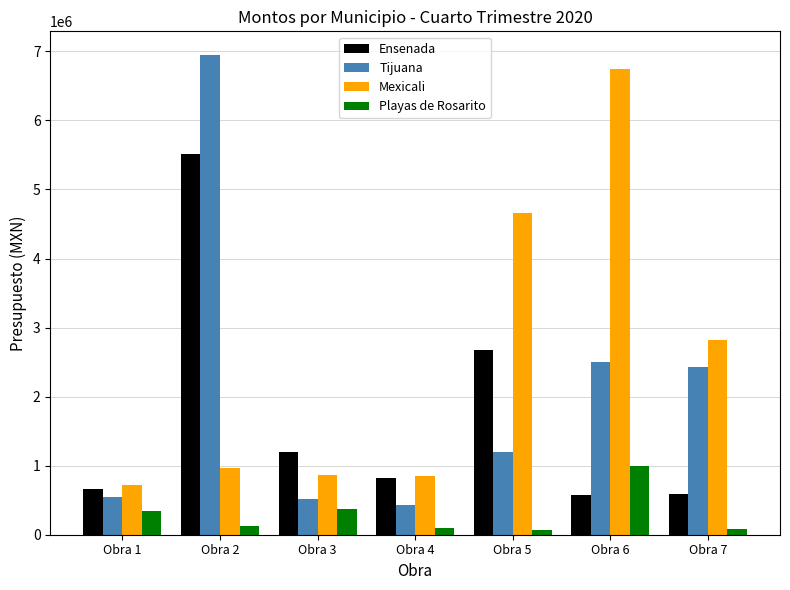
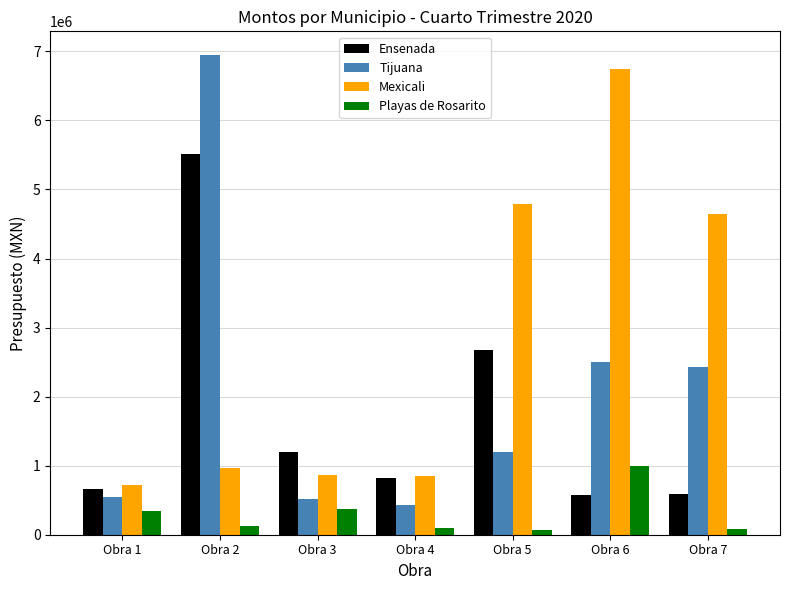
  {
    "Ensenada": {
      "Obra 1": 700000,
      "Obra 2": 5500000,
      "Obra 3": 1200000,
      "Obra 4": 800000,
      "Obra 5": 2700000,
      "Obra 6": 600000,
      "Obra 7": 600000
    },
    "Tijuana": {
      "Obra 1": 500000,
      "Obra 2": 6900000,
      "Obra 3": 500000,
      "Obra 4": 400000,
      "Obra 5": 1200000,
      "Obra 6": 2500000,
      "Obra 7": 2400000
    },
    "Mexicali": {
      "Obra 1": 700000,
      "Obra 2": 1000000,
      "Obra 3": 900000,
      "Obra 4": 800000,
-     "Obra 5": 4700000,
+     "Obra 5": 4800000,
      "Obra 6": 6800000,
-     "Obra 7": 2800000
+     "Obra 7": 4600000
    },
    "Playas de Rosarito": {
      "Obra 1": 300000,
      "Obra 2": 100000,
      "Obra 3": 400000,
      "Obra 4": 100000,
      "Obra 5": 100000,
      "Obra 6": 1000000,
      "Obra 7": 100000
    }
  }
